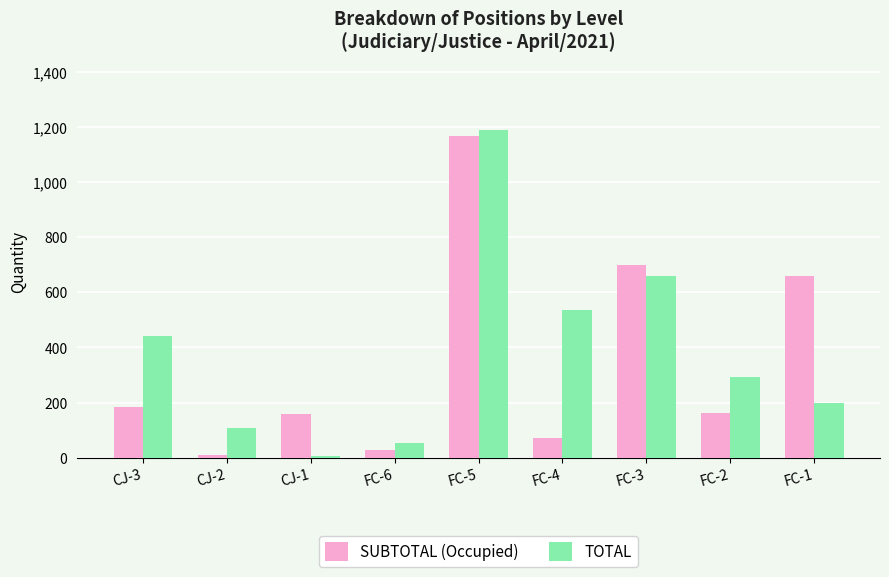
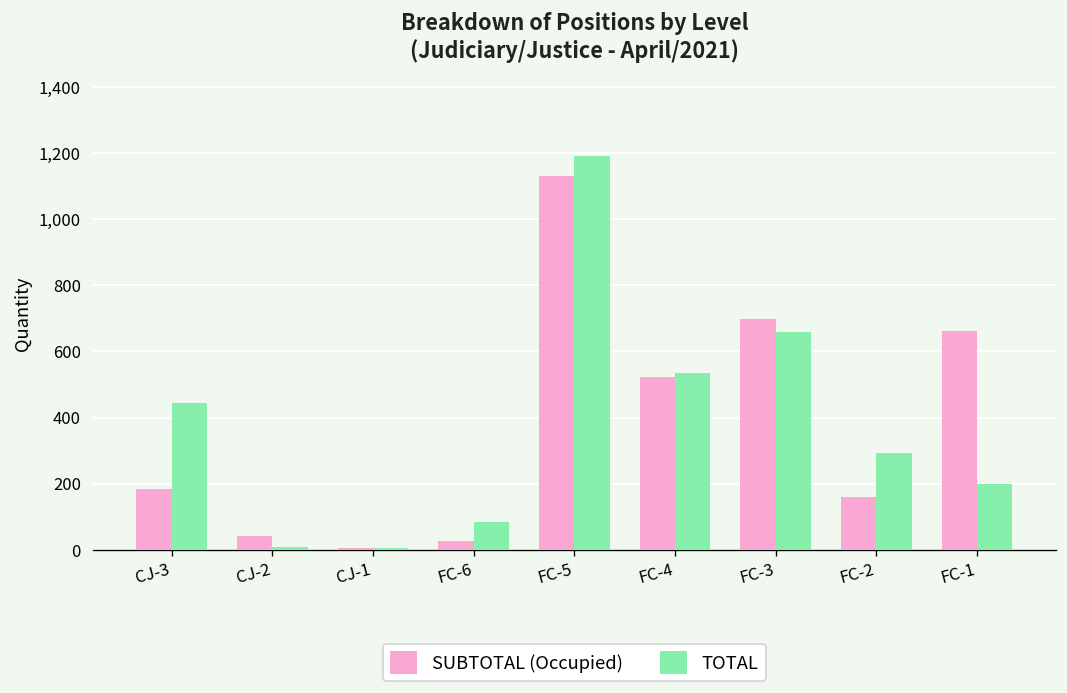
  {
    "SUBTOTAL (Occupied)": {
      "CJ-3": "180",
-     "CJ-2": "10",
-     "CJ-1": "160",
+     "CJ-2": "40",
+     "CJ-1": "10",
      "FC-6": "30",
-     "FC-5": "1,170",
-     "FC-4": "70",
+     "FC-5": "1,130",
+     "FC-4": "520",
      "FC-3": "700",
      "FC-2": "160",
      "FC-1": "660"
    },
    "TOTAL": {
      "CJ-3": "440",
-     "CJ-2": "110",
-     "FC-6": "50",
+     "CJ-2": "10",
+     "FC-6": "80",
      "FC-5": "1,190",
      "FC-4": "540",
      "FC-3": "660",
      "FC-2": "290",
      "FC-1": "200"
    }
  }
